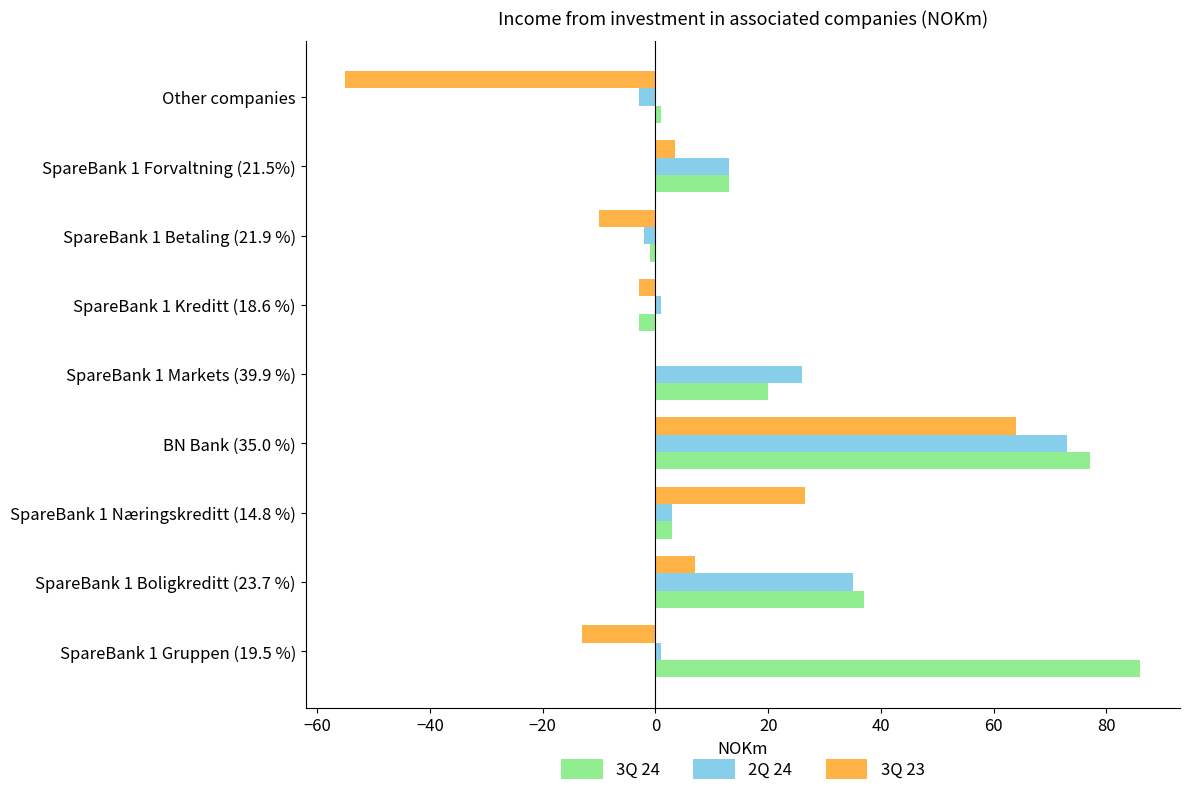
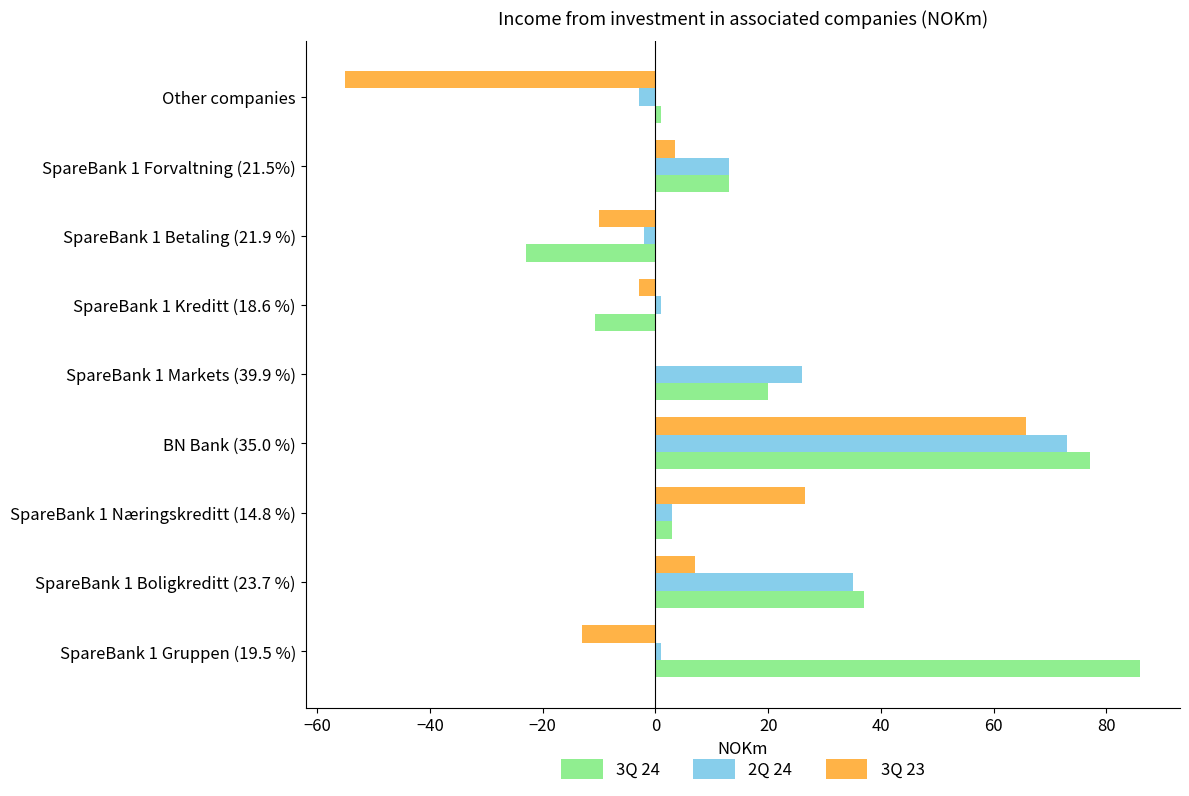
  {
    "3Q 24": {
      "Other companies": 1,
      "SpareBank 1 Forvaltning (21.5%)": 13,
-     "SpareBank 1 Betaling (21.9 %)": -1,
-     "SpareBank 1 Kreditt (18.6 %)": -3,
+     "SpareBank 1 Betaling (21.9 %)": -23,
+     "SpareBank 1 Kreditt (18.6 %)": -11,
      "SpareBank 1 Markets (39.9 %)": 20,
      "BN Bank (35.0 %)": 77,
      "SpareBank 1 Næringskreditt (14.8 %)": 3,
      "SpareBank 1 Boligkreditt (23.7 %)": 37,
      "SpareBank 1 Gruppen (19.5 %)": 86
    },
    "2Q 24": {
      "Other companies": -3,
      "SpareBank 1 Forvaltning (21.5%)": 13,
      "SpareBank 1 Betaling (21.9 %)": -2,
      "SpareBank 1 Kreditt (18.6 %)": 1,
      "SpareBank 1 Markets (39.9 %)": 26,
      "BN Bank (35.0 %)": 73,
      "SpareBank 1 Næringskreditt (14.8 %)": 3,
      "SpareBank 1 Boligkreditt (23.7 %)": 35,
      "SpareBank 1 Gruppen (19.5 %)": 1
    },
    "3Q 23": {
      "Other companies": -55,
      "SpareBank 1 Forvaltning (21.5%)": 3,
      "SpareBank 1 Betaling (21.9 %)": -10,
      "SpareBank 1 Kreditt (18.6 %)": -3,
      "SpareBank 1 Markets (39.9 %)": 0,
-     "BN Bank (35.0 %)": 64,
+     "BN Bank (35.0 %)": 66,
      "SpareBank 1 Næringskreditt (14.8 %)": 27,
      "SpareBank 1 Boligkreditt (23.7 %)": 7,
      "SpareBank 1 Gruppen (19.5 %)": -13
    }
  }
